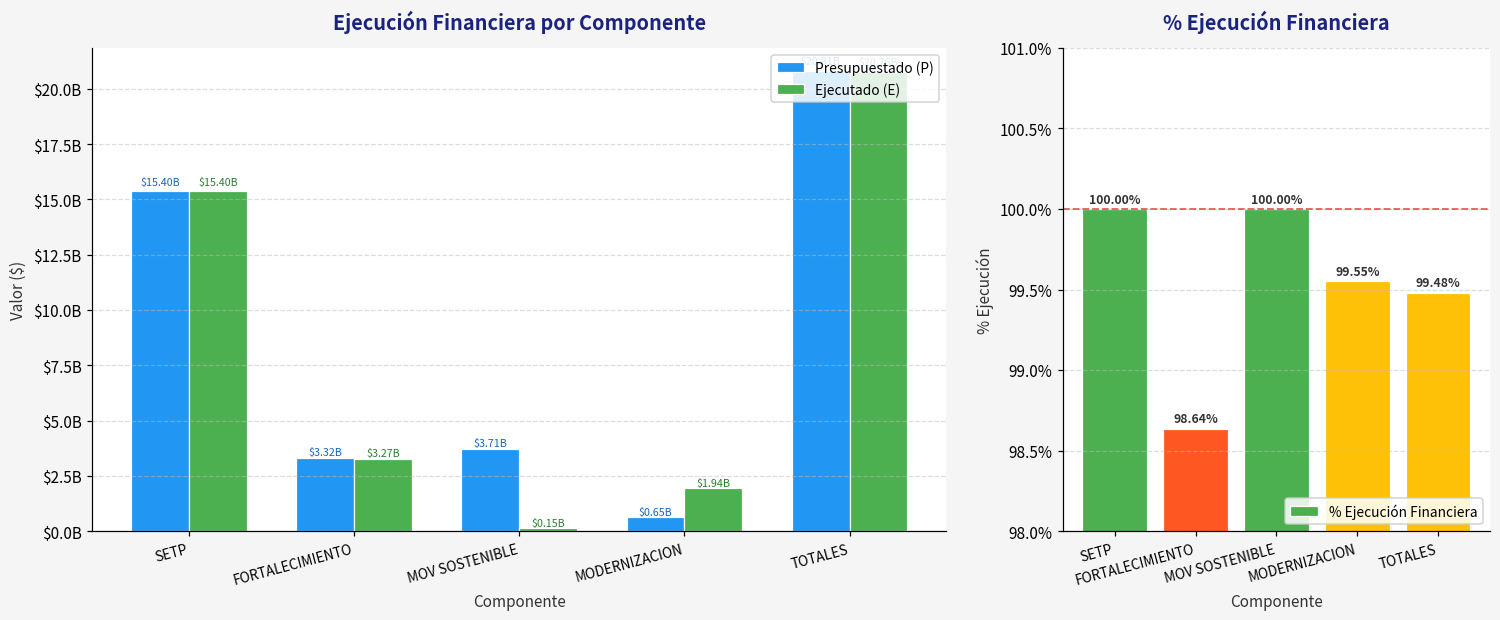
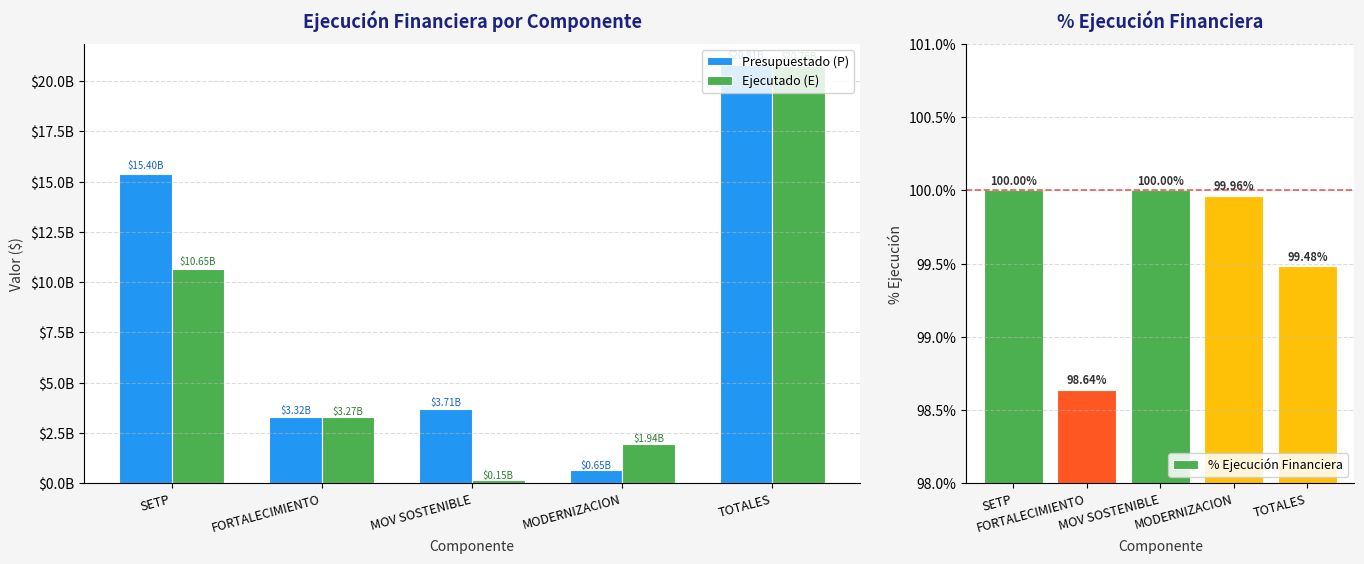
  {
    "Ejecución Financiera por Componente": {
      "Presupuestado (P)": {
        "SETP": "$15.40B",
        "FORTALECIMIENTO": "$3.32B",
        "MOV SOSTENIBLE": "$3.71B",
        "MODERNIZACION": "$0.65B"
      },
      "Ejecutado (E)": {
-       "SETP": "$15.40B",
+       "SETP": "$10.65B",
        "FORTALECIMIENTO": "$3.27B",
        "MOV SOSTENIBLE": "$0.15B",
        "MODERNIZACION": "$1.94B"
      }
    },
    "% Ejecución Financiera": {
      "SETP": "100.00%",
      "FORTALECIMIENTO": "98.64%",
      "MOV SOSTENIBLE": "100.00%",
-     "MODERNIZACION": "99.55%",
+     "MODERNIZACION": "99.96%",
      "TOTALES": "99.48%"
    }
  }
